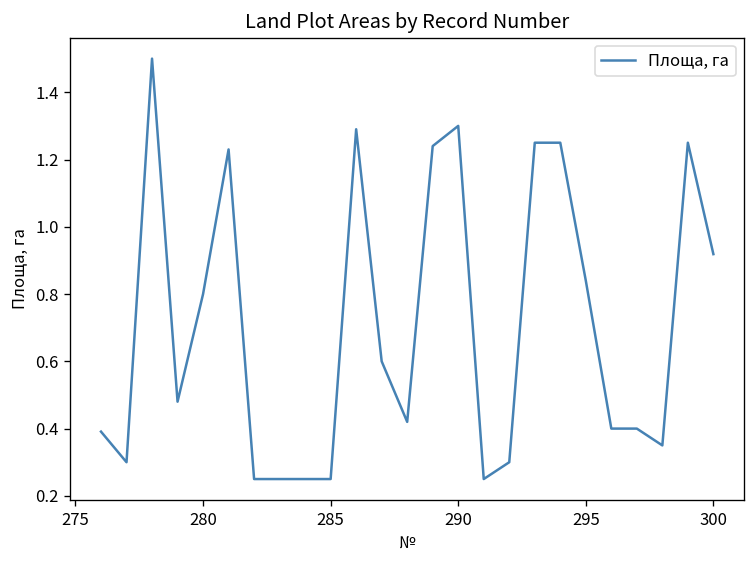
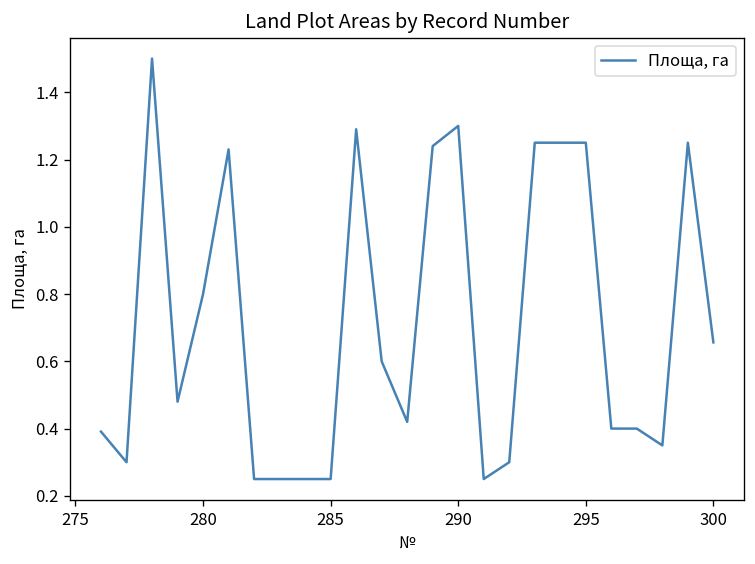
  {
    "280": 0.80,
    "285": 0.25,
    "290": 1.30,
-   "295": 0.84,
-   "300": 0.92
+   "295": 1.25,
+   "300": 0.66
  }
